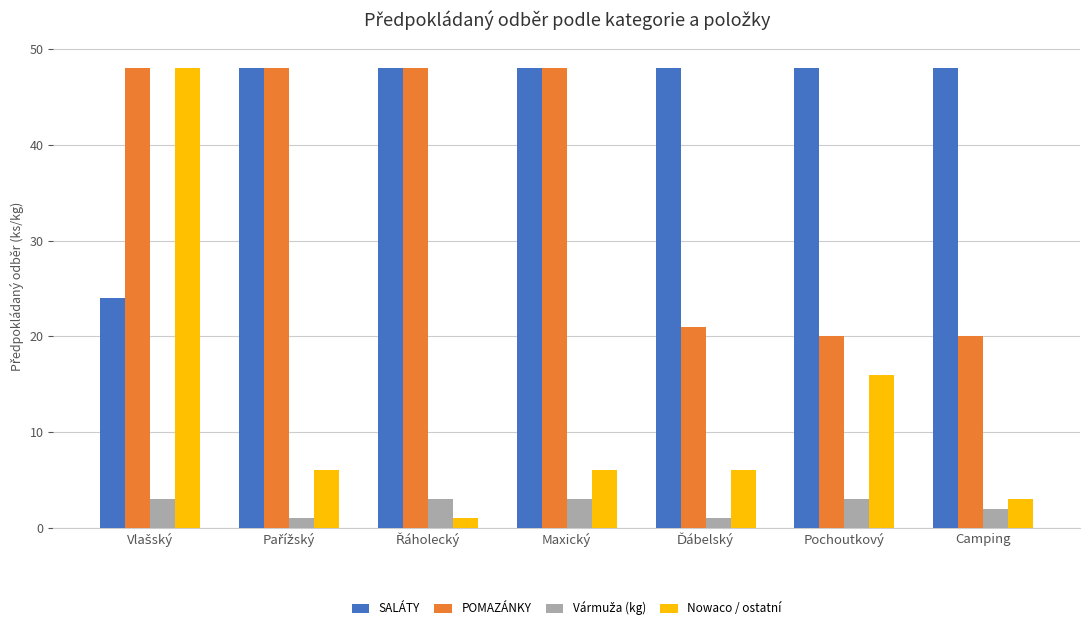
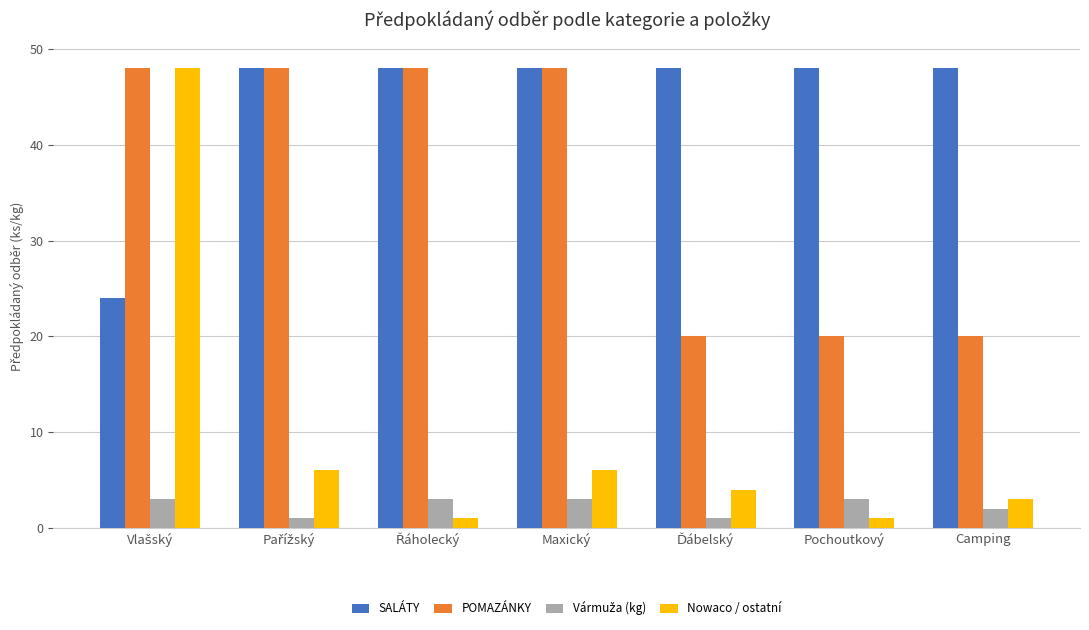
  {
    "SALÁTY": {
      "Vlašský": 24,
      "Pařížský": 48,
      "Řáholecký": 48,
      "Maxický": 48,
      "Ďábelský": 48,
      "Pochoutkový": 48,
      "Camping": 48
    },
    "POMAZÁNKY": {
      "Vlašský": 48,
      "Pařížský": 48,
      "Řáholecký": 48,
      "Maxický": 48,
-     "Ďábelský": 21,
+     "Ďábelský": 20,
      "Pochoutkový": 20,
      "Camping": 20
    },
    "Vármuža (kg)": {
      "Vlašský": 3,
      "Pařížský": 1,
      "Řáholecký": 3,
      "Maxický": 3,
      "Ďábelský": 1,
      "Pochoutkový": 3,
      "Camping": 2
    },
    "Nowaco / ostatní": {
      "Vlašský": 48,
      "Pařížský": 6,
      "Řáholecký": 1,
      "Maxický": 6,
-     "Ďábelský": 6,
-     "Pochoutkový": 16,
+     "Ďábelský": 4,
+     "Pochoutkový": 1,
      "Camping": 3
    }
  }
